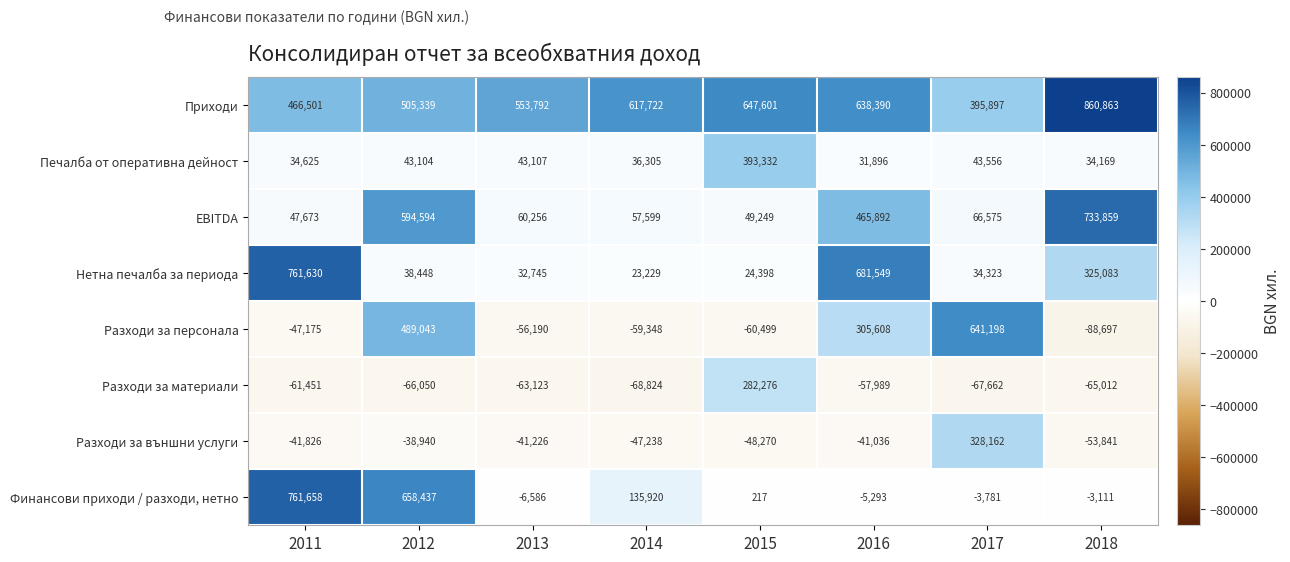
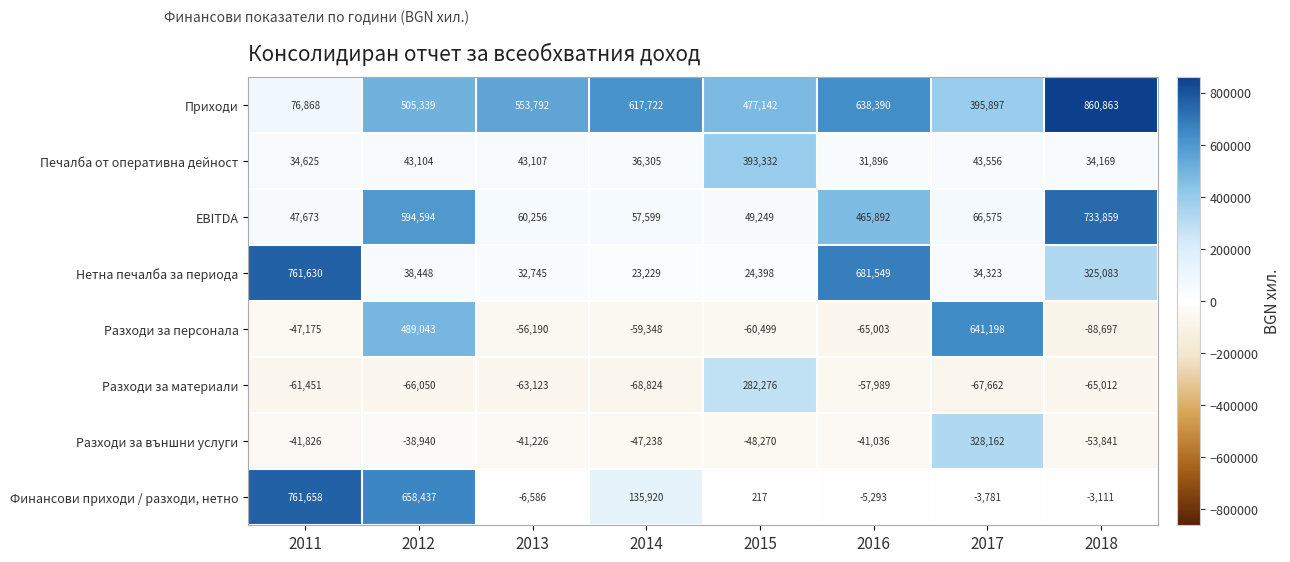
  {
    "Приходи": {
-     "2011": "466,501",
+     "2011": "76,868",
      "2012": "505,339",
      "2013": "553,792",
      "2014": "617,722",
-     "2015": "647,601",
+     "2015": "477,142",
      "2016": "638,390",
      "2017": "395,897",
      "2018": "860,863"
    },
    "Печалба от оперативна дейност": {
      "2011": "34,625",
      "2012": "43,104",
      "2013": "43,107",
      "2014": "36,305",
      "2015": "393,332",
      "2016": "31,896",
      "2017": "43,556",
      "2018": "34,169"
    },
    "EBITDA": {
      "2011": "47,673",
      "2012": "594,594",
      "2013": "60,256",
      "2014": "57,599",
      "2015": "49,249",
      "2016": "465,892",
      "2017": "66,575",
      "2018": "733,859"
    },
    "Нетна печалба за периода": {
      "2011": "761,630",
      "2012": "38,448",
      "2013": "32,745",
      "2014": "23,229",
      "2015": "24,398",
      "2016": "681,549",
      "2017": "34,323",
      "2018": "325,083"
    },
    "Разходи за персонала": {
      "2011": "-47,175",
      "2012": "489,043",
      "2013": "-56,190",
      "2014": "-59,348",
      "2015": "-60,499",
-     "2016": "305,608",
+     "2016": "-65,003",
      "2017": "641,198",
      "2018": "-88,697"
    },
    "Разходи за материали": {
      "2011": "-61,451",
      "2012": "-66,050",
      "2013": "-63,123",
      "2014": "-68,824",
      "2015": "282,276",
      "2016": "-57,989",
      "2017": "-67,662",
      "2018": "-65,012"
    },
    "Разходи за външни услуги": {
      "2011": "-41,826",
      "2012": "-38,940",
      "2013": "-41,226",
      "2014": "-47,238",
      "2015": "-48,270",
      "2016": "-41,036",
      "2017": "328,162",
      "2018": "-53,841"
    },
    "Финансови приходи / разходи, нетно": {
      "2011": "761,658",
      "2012": "658,437",
      "2013": "-6,586",
      "2014": "135,920",
      "2015": "217",
      "2016": "-5,293",
      "2017": "-3,781",
      "2018": "-3,111"
    }
  }
